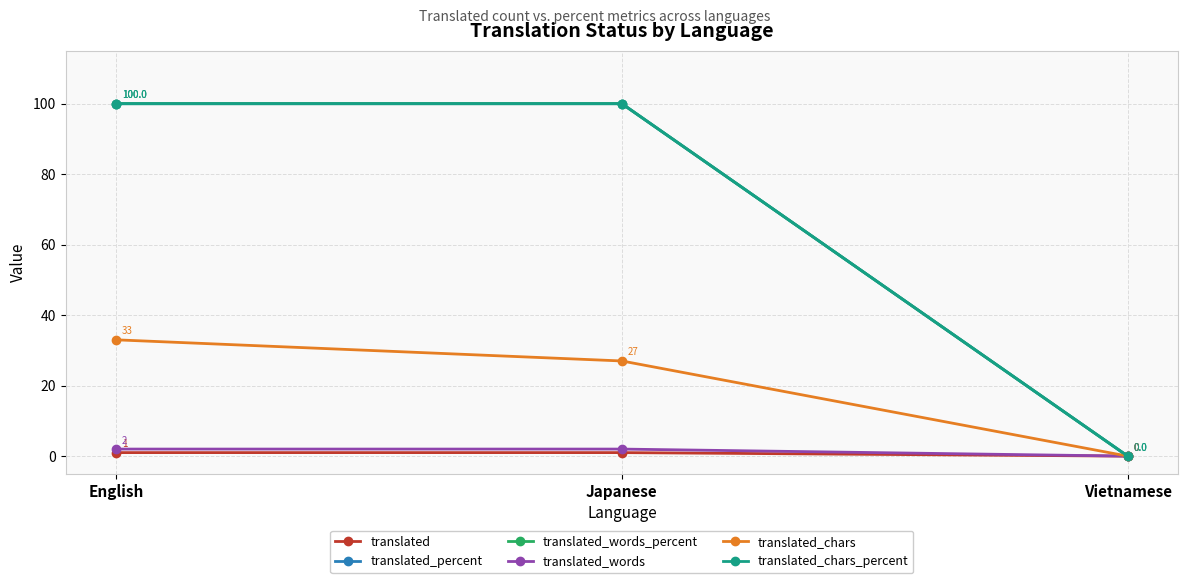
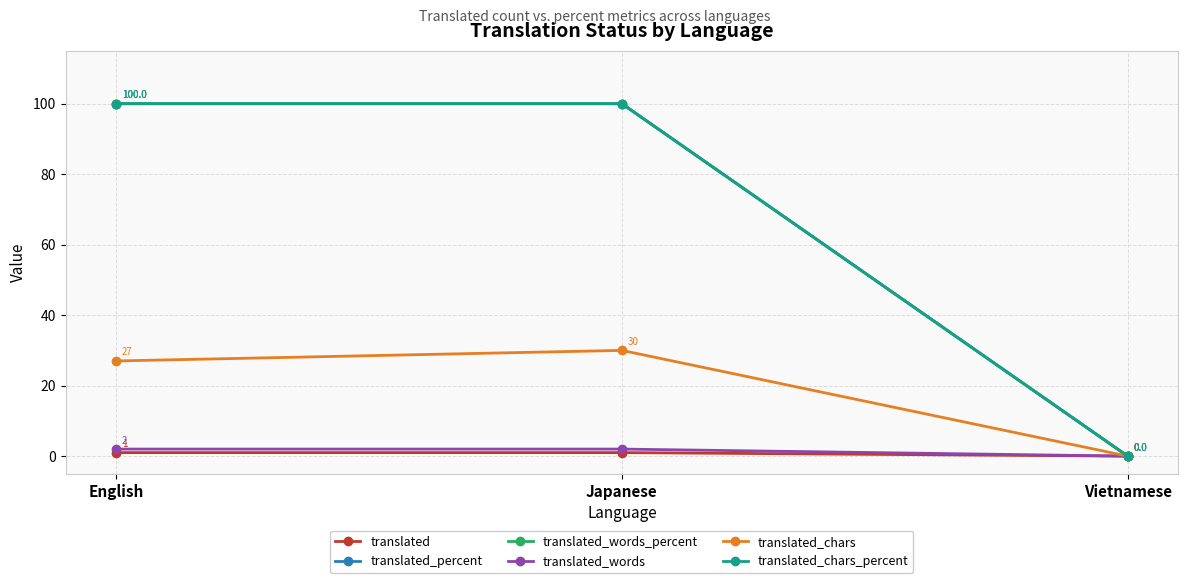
  {
    "translated": {
      "Japanese": 1
    },
    "translated_chars_percent": {
      "Japanese": 100
    },
    "translated_words": {
      "Japanese": 2
    },
    "translated_chars": {
-     "English": 33,
-     "Japanese": 27
+     "English": 27,
+     "Japanese": 30
    }
  }
